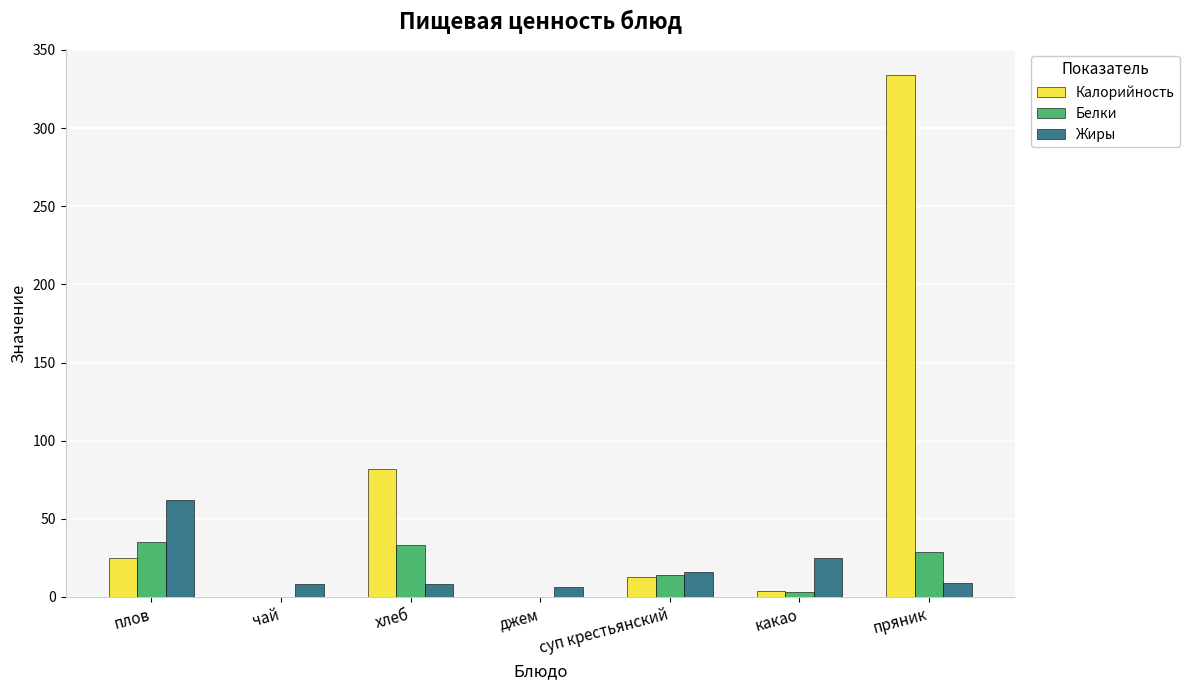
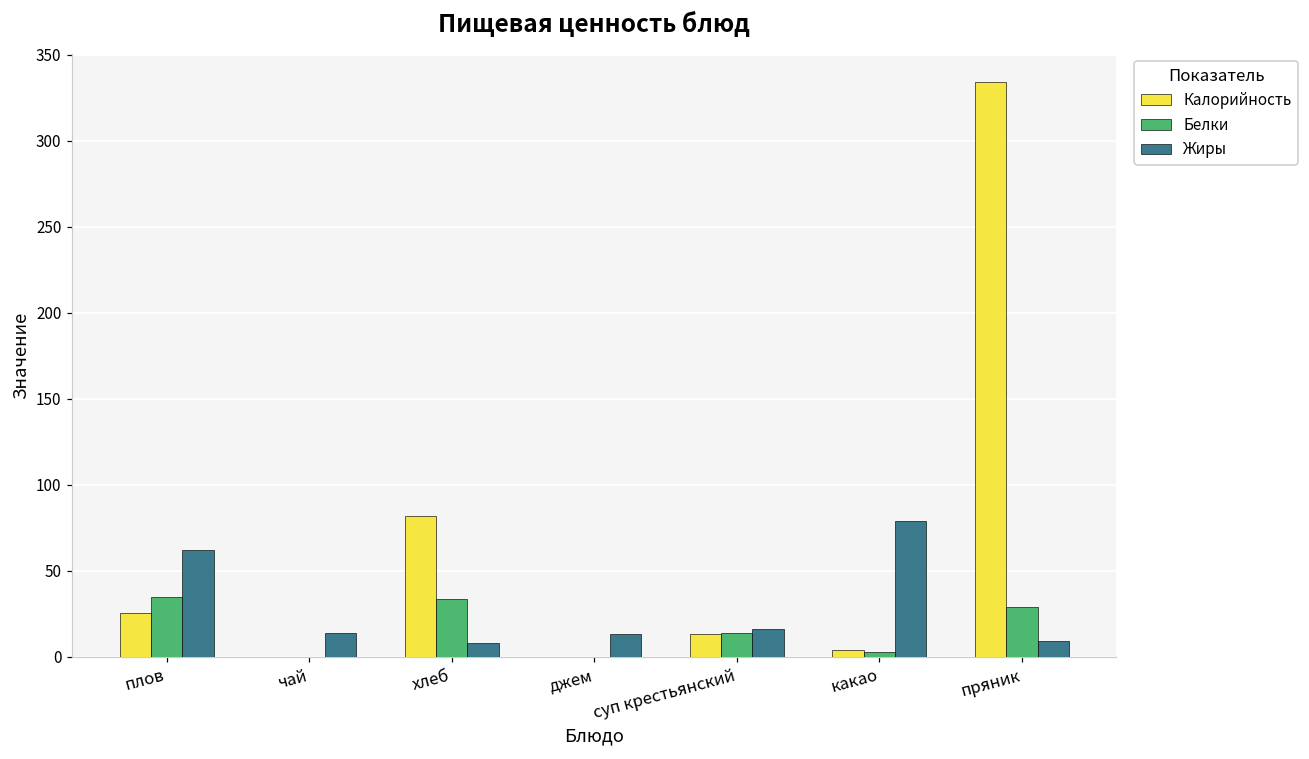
  {
    "Калорийность": {
      "плов": 25,
      "чай": 0,
      "хлеб": 82,
      "джем": 0,
      "суп крестьянский": 13,
      "какао": 4,
      "пряник": 334
    },
    "Белки": {
      "плов": 35,
      "чай": 0,
      "хлеб": 33,
      "джем": 0,
      "суп крестьянский": 14,
      "какао": 3,
      "пряник": 29
    },
    "Жиры": {
      "плов": 62,
-     "чай": 8,
+     "чай": 14,
      "хлеб": 8,
-     "джем": 6,
+     "джем": 13,
      "суп крестьянский": 16,
-     "какао": 25,
+     "какао": 79,
      "пряник": 9
    }
  }
